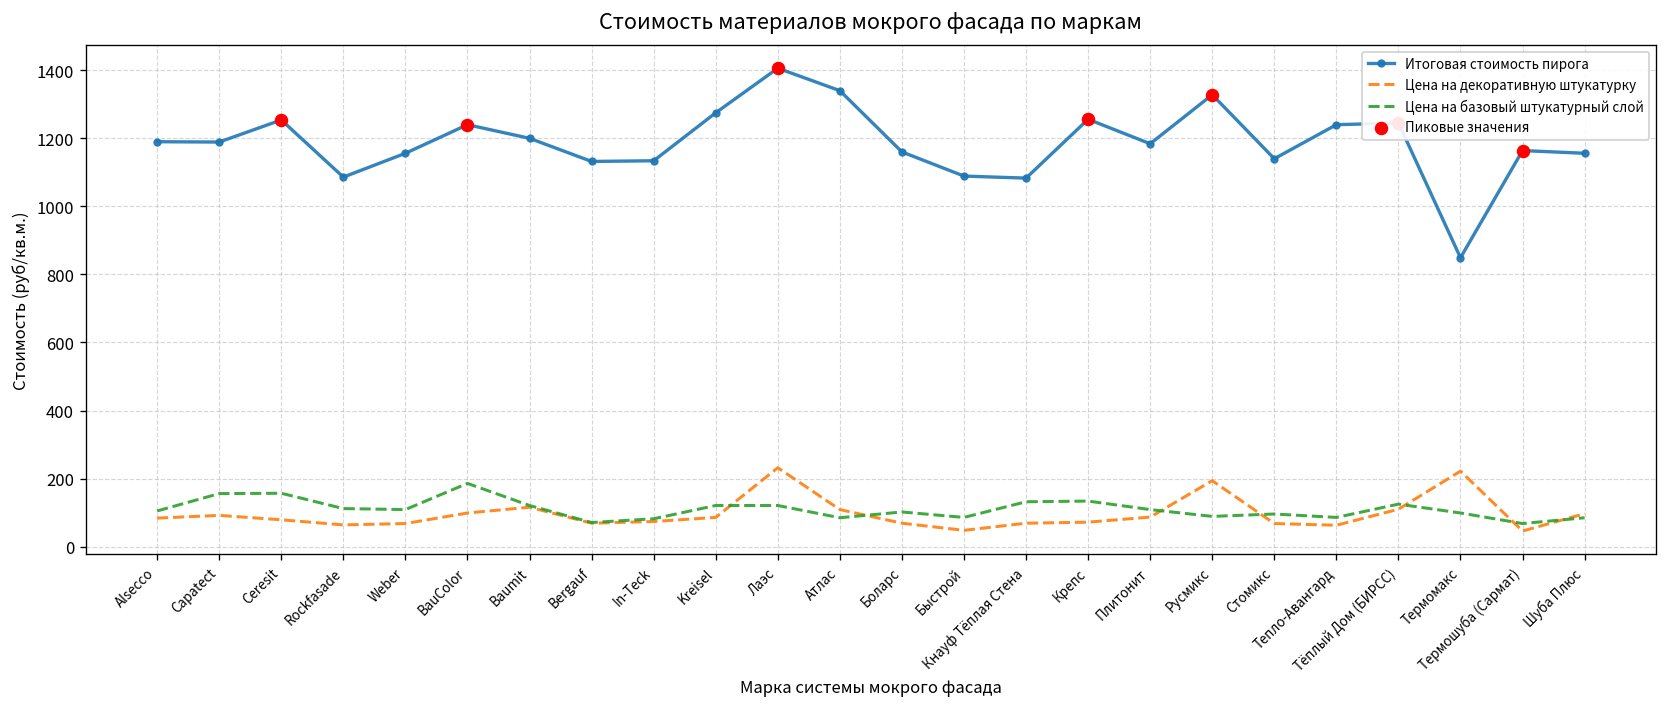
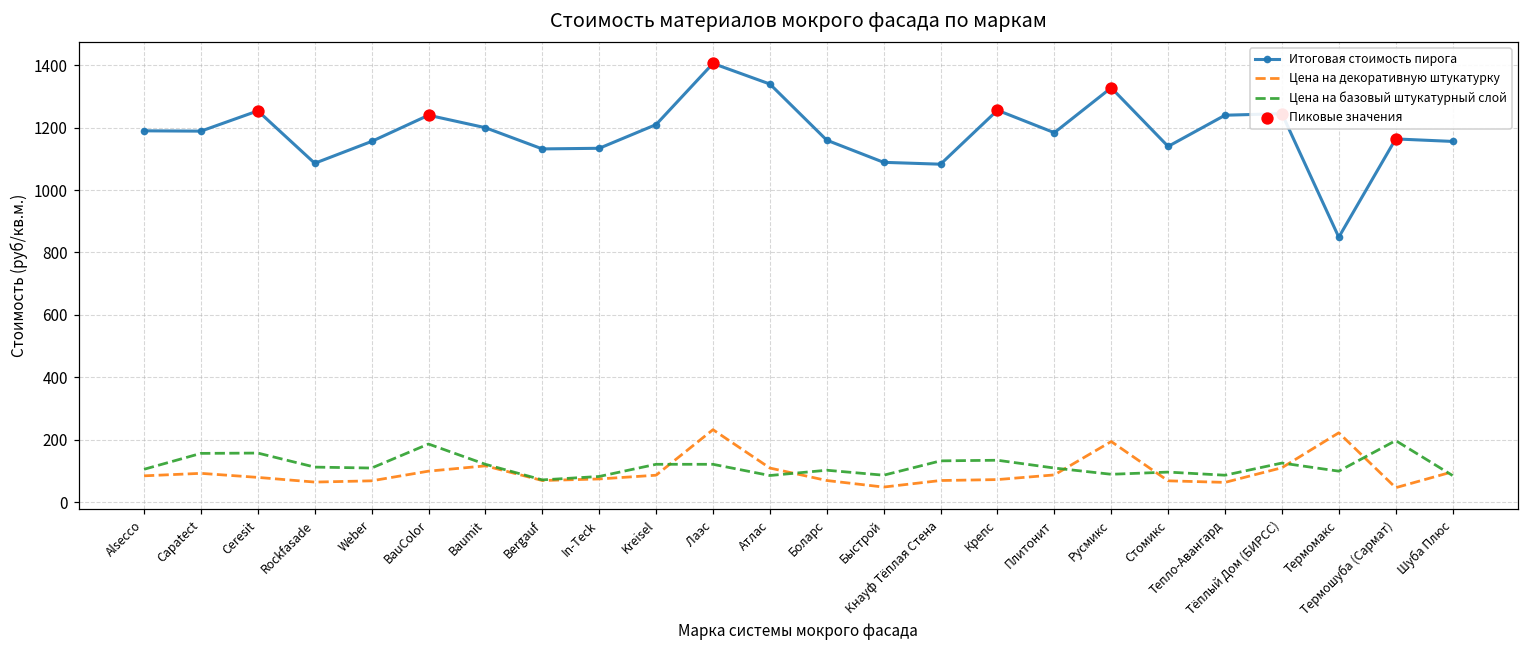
  {
    "Итоговая стоимость пирога": {
      "Alsecco": 1190,
      "Capatect": 1190,
      "Rockfasade": 1090,
      "Weber": 1160,
      "Baumit": 1200,
      "Bergauf": 1130,
      "In-Teck": 1130,
-     "Kreisel": 1280,
+     "Kreisel": 1210,
      "Атлас": 1340,
      "Боларс": 1160,
      "Быстрой": 1090,
      "Кнауф Тёплая Стена": 1080,
      "Плитонит": 1180,
      "Стомикс": 1140,
      "Тепло-Авангард": 1240,
      "Термомакс": 850,
      "Шуба Плюс": 1160
    },
    "Цена на декоративную штукатурку": {
      "Alsecco": 80,
      "Capatect": 90,
      "Ceresit": 80,
      "Rockfasade": 60,
      "Weber": 70,
      "BauColor": 100,
      "Kreisel": 90,
      "Лаэс": 230,
      "Атлас": 110,
      "Боларс": 70,
      "Быстрой": 50,
      "Кнауф Тёплая Стена": 70,
      "Крепс": 70,
      "Плитонит": 90,
      "Русмикс": 190,
      "Стомикс": 70,
      "Тепло-Авангард": 60,
      "Тёплый Дом (БИРСС)": 110,
      "Термомакс": 220,
      "Термошуба (Сармат)": 50,
      "Шуба Плюс": 100
    },
    "Цена на базовый штукатурный слой": {
      "Alsecco": 110,
      "Capatect": 160,
      "Ceresit": 160,
      "Rockfasade": 110,
      "Weber": 110,
      "BauColor": 190,
      "Kreisel": 120,
      "Лаэс": 120,
      "Атлас": 90,
      "Боларс": 100,
      "Быстрой": 90,
      "Кнауф Тёплая Стена": 130,
      "Крепс": 130,
      "Плитонит": 110,
      "Русмикс": 90,
      "Стомикс": 100,
      "Тепло-Авангард": 90,
      "Тёплый Дом (БИРСС)": 130,
      "Термомакс": 100,
-     "Термошуба (Сармат)": 70,
+     "Термошуба (Сармат)": 200,
      "Шуба Плюс": 90
    }
  }
